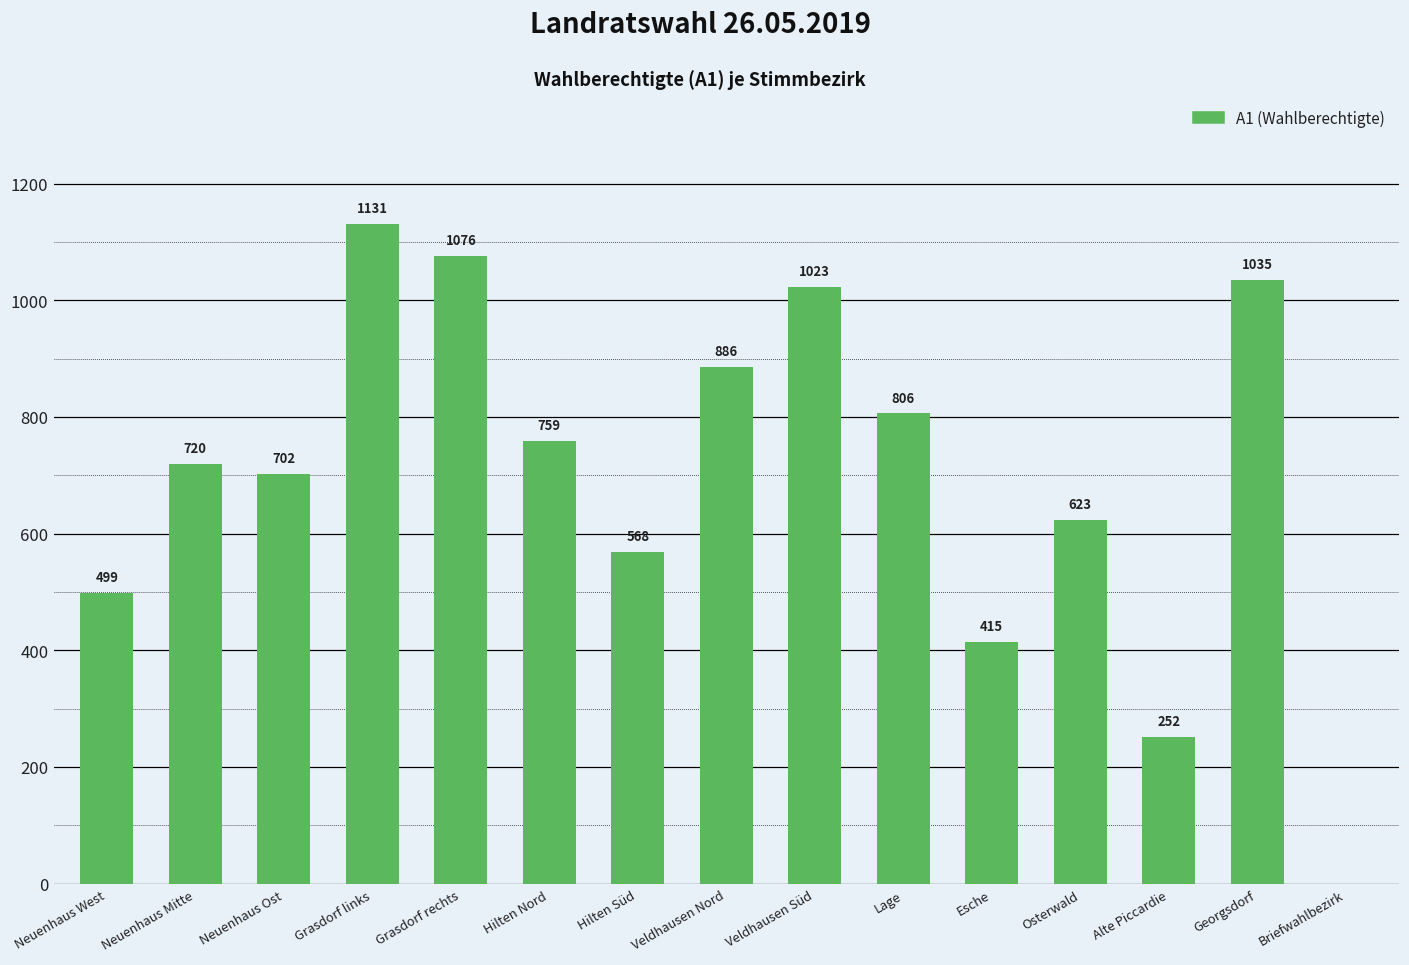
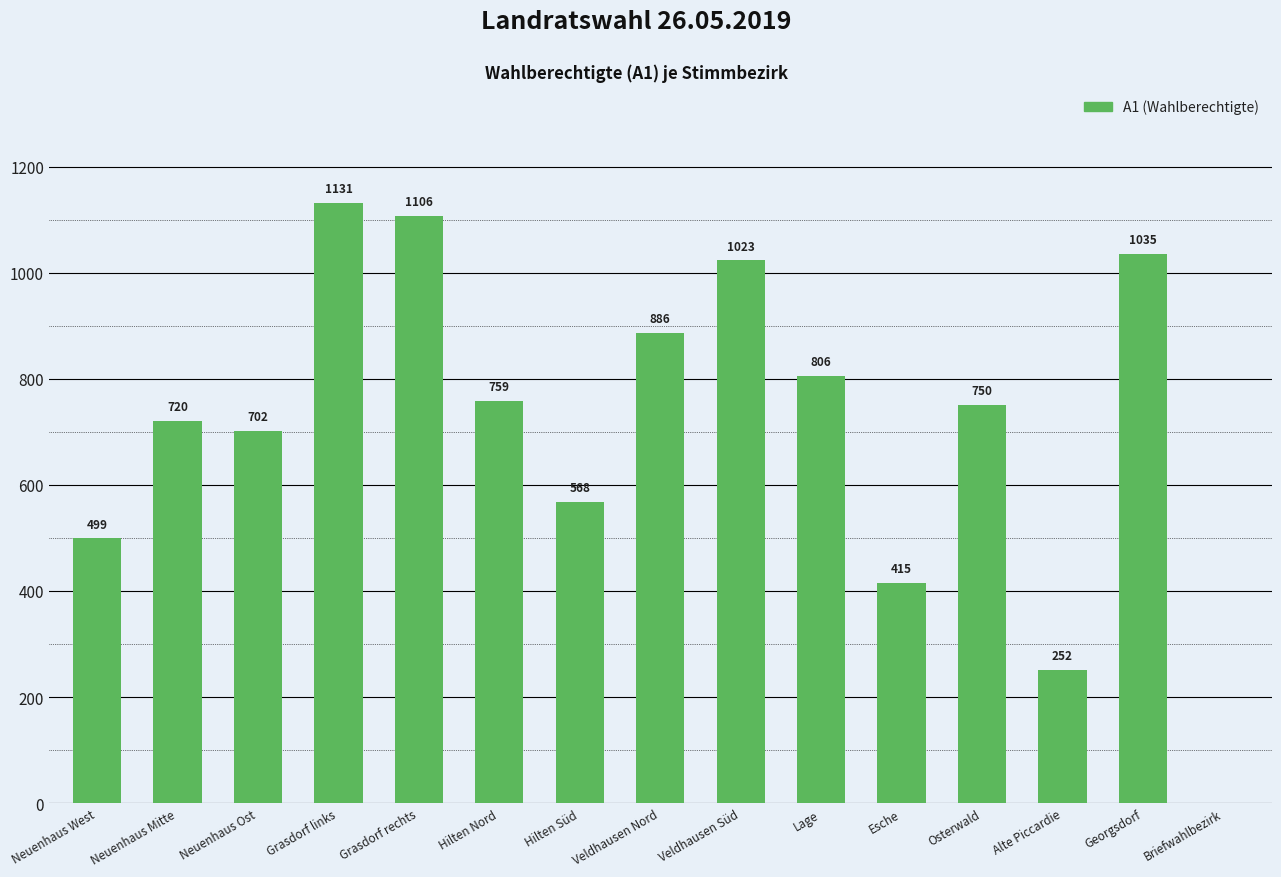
  {
    "Neuenhaus West": 499,
    "Neuenhaus Mitte": 720,
    "Neuenhaus Ost": 702,
    "Grasdorf links": 1131,
-   "Grasdorf rechts": 1076,
+   "Grasdorf rechts": 1106,
    "Hilten Nord": 759,
    "Hilten Süd": 568,
    "Veldhausen Nord": 886,
    "Veldhausen Süd": 1023,
    "Lage": 806,
    "Esche": 415,
-   "Osterwald": 623,
+   "Osterwald": 750,
    "Alte Piccardie": 252,
    "Georgsdorf": 1035
  }
